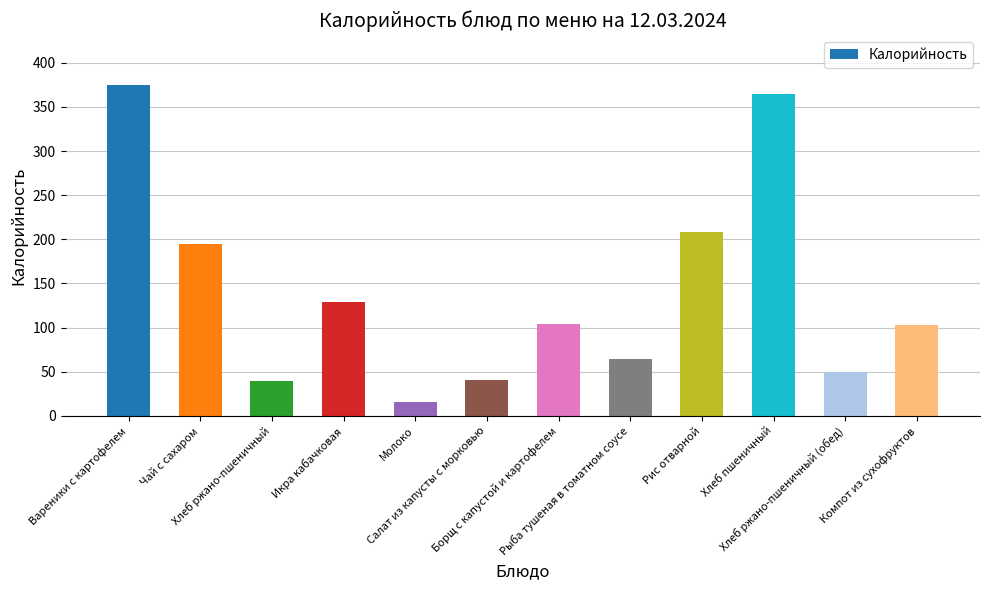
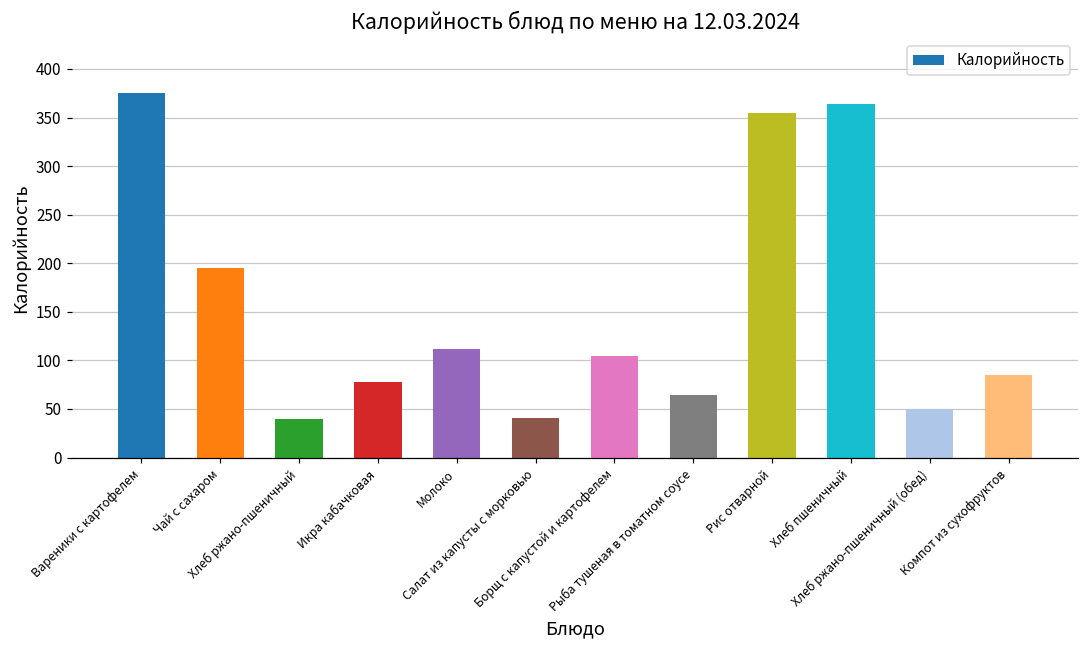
  {
    "Вареники с картофелем": 380,
    "Чай с сахаром": 200,
    "Хлеб ржано-пшеничный": 40,
-   "Икра кабачковая": 130,
-   "Молоко": 20,
+   "Икра кабачковая": 80,
+   "Молоко": 110,
    "Салат из капусты с морковью": 40,
    "Борщ с капустой и картофелем": 100,
    "Рыба тушеная в томатном соусе": 60,
-   "Рис отварной": 210,
+   "Рис отварной": 360,
    "Хлеб пшеничный": 360,
    "Хлеб ржано-пшеничный (обед)": 50,
-   "Компот из сухофруктов": 100
+   "Компот из сухофруктов": 90
  }
